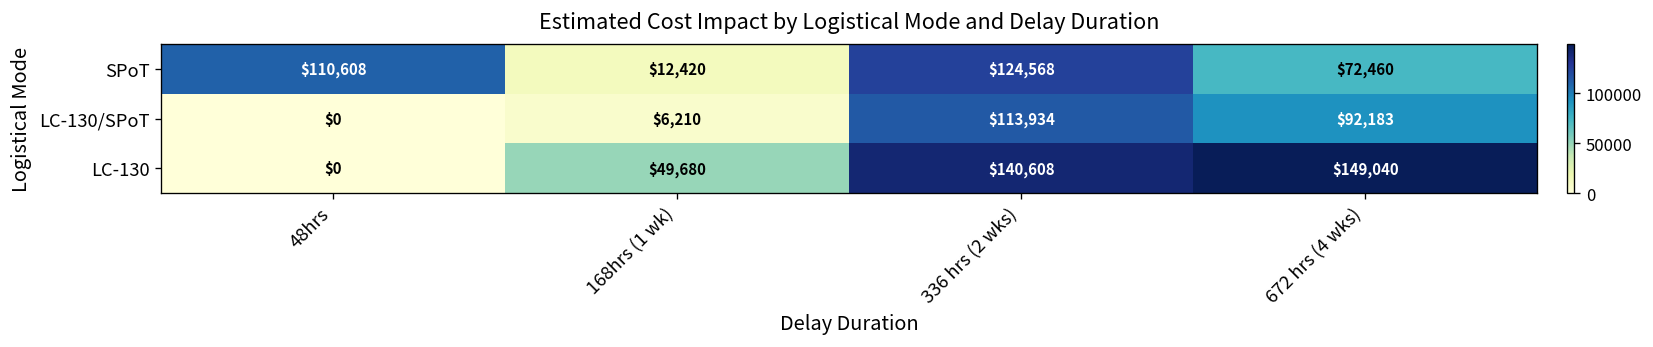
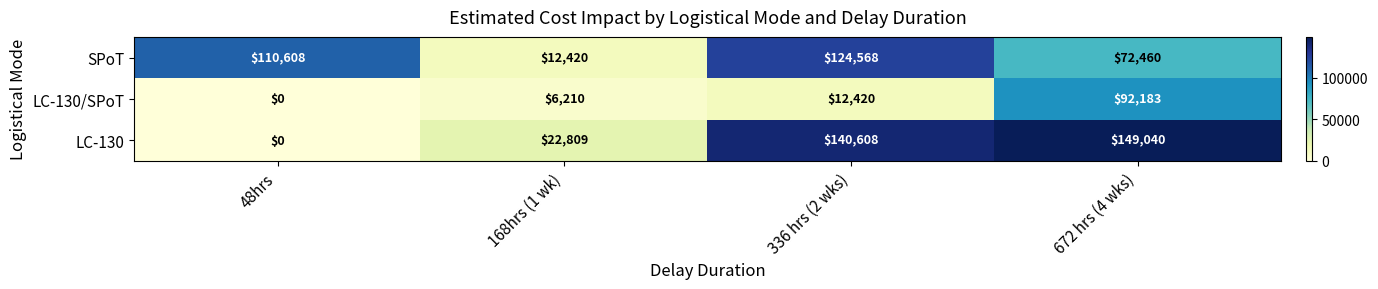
  {
    "SPoT": {
      "48hrs": "$110,608",
      "168hrs (1 wk)": "$12,420",
      "336 hrs (2 wks)": "$124,568",
      "672 hrs (4 wks)": "$72,460"
    },
    "LC-130/SPoT": {
      "48hrs": "$0",
      "168hrs (1 wk)": "$6,210",
-     "336 hrs (2 wks)": "$113,934",
+     "336 hrs (2 wks)": "$12,420",
      "672 hrs (4 wks)": "$92,183"
    },
    "LC-130": {
      "48hrs": "$0",
-     "168hrs (1 wk)": "$49,680",
+     "168hrs (1 wk)": "$22,809",
      "336 hrs (2 wks)": "$140,608",
      "672 hrs (4 wks)": "$149,040"
    }
  }
